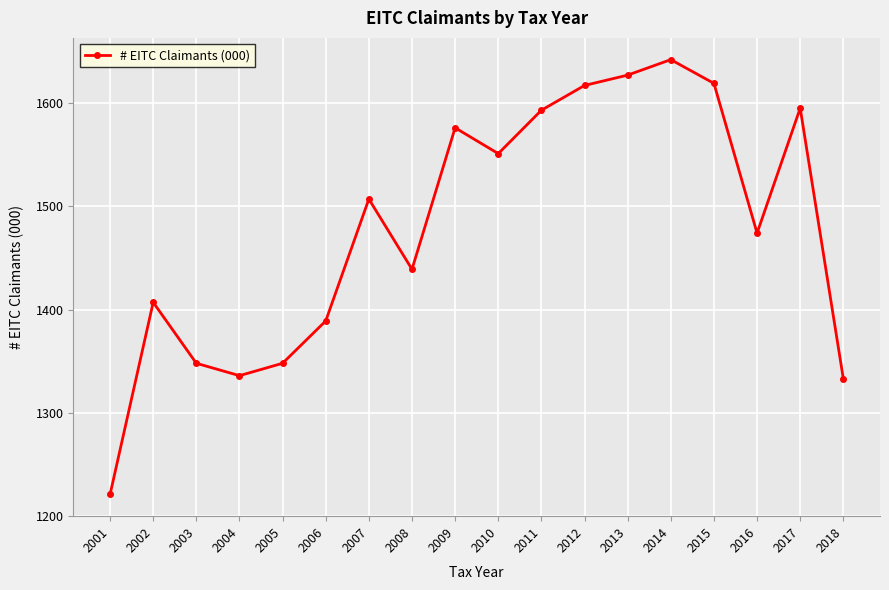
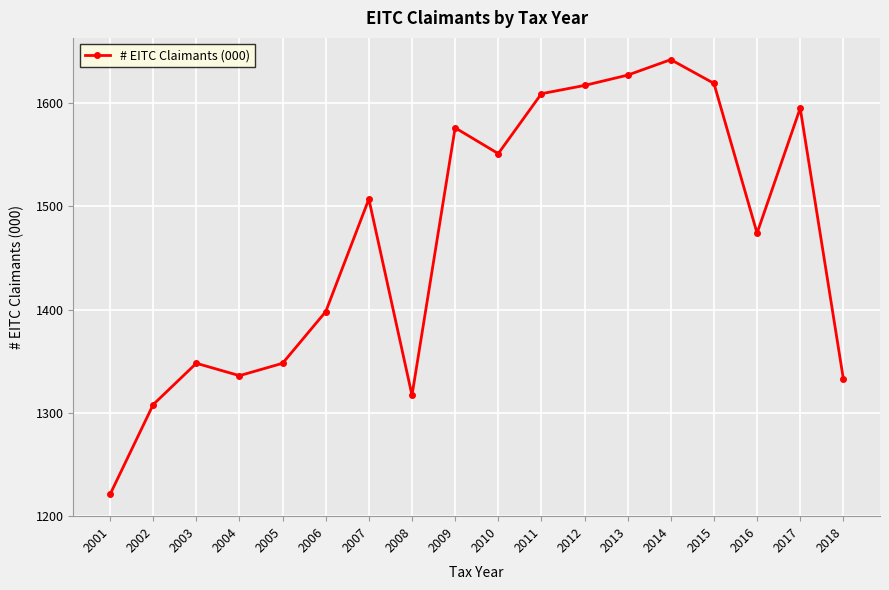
  {
    "2001": 1221,
-   "2002": 1407,
+   "2002": 1308,
    "2003": 1348,
    "2004": 1336,
    "2005": 1348,
-   "2006": 1389,
+   "2006": 1398,
    "2007": 1507,
-   "2008": 1439,
+   "2008": 1317,
    "2009": 1576,
    "2010": 1551,
-   "2011": 1593,
+   "2011": 1609,
    "2012": 1617,
    "2013": 1627,
    "2014": 1642,
    "2015": 1619,
    "2016": 1474,
    "2017": 1595,
    "2018": 1333
  }
